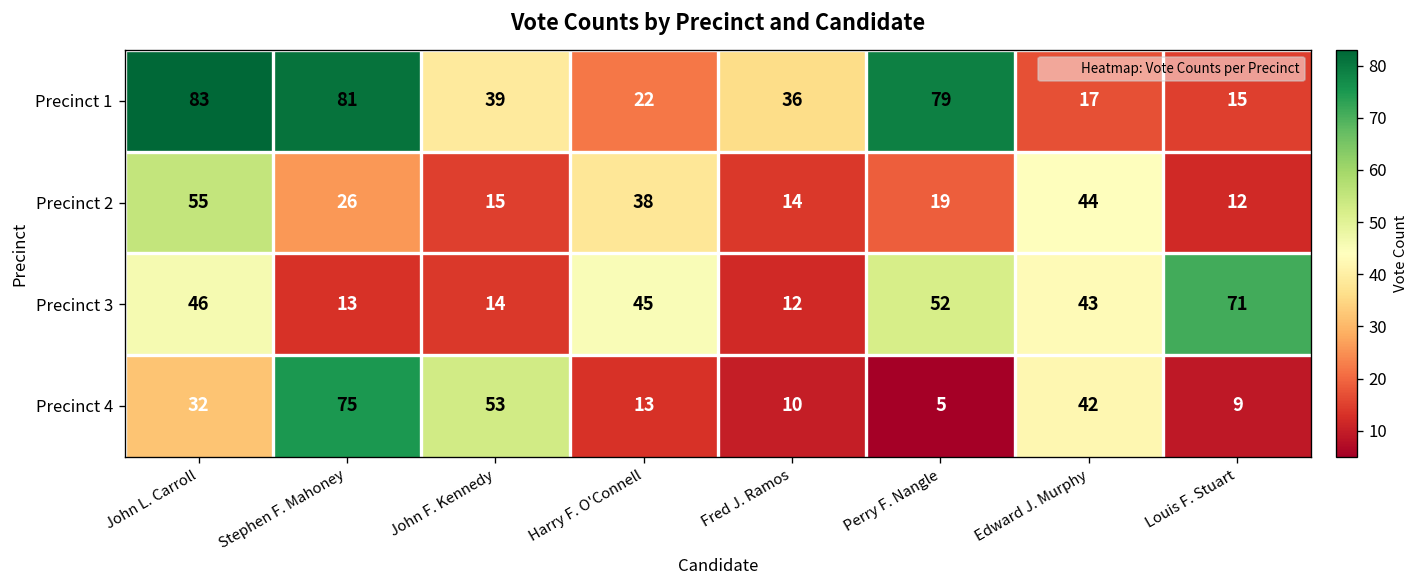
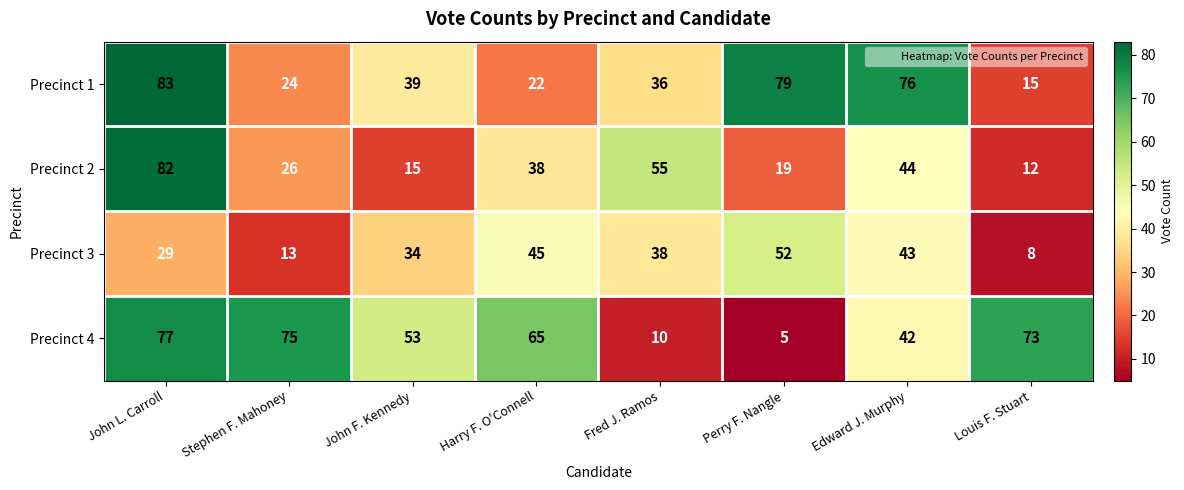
  {
    "Precinct 1": {
      "John L. Carroll": 83,
-     "Stephen F. Mahoney": 81,
+     "Stephen F. Mahoney": 24,
      "John F. Kennedy": 39,
      "Harry F. O'Connell": 22,
      "Fred J. Ramos": 36,
      "Perry F. Nangle": 79,
-     "Edward J. Murphy": 17,
+     "Edward J. Murphy": 76,
      "Louis F. Stuart": 15
    },
    "Precinct 2": {
-     "John L. Carroll": 55,
+     "John L. Carroll": 82,
      "Stephen F. Mahoney": 26,
      "John F. Kennedy": 15,
      "Harry F. O'Connell": 38,
-     "Fred J. Ramos": 14,
+     "Fred J. Ramos": 55,
      "Perry F. Nangle": 19,
      "Edward J. Murphy": 44,
      "Louis F. Stuart": 12
    },
    "Precinct 3": {
-     "John L. Carroll": 46,
+     "John L. Carroll": 29,
      "Stephen F. Mahoney": 13,
-     "John F. Kennedy": 14,
+     "John F. Kennedy": 34,
      "Harry F. O'Connell": 45,
-     "Fred J. Ramos": 12,
+     "Fred J. Ramos": 38,
      "Perry F. Nangle": 52,
      "Edward J. Murphy": 43,
-     "Louis F. Stuart": 71
+     "Louis F. Stuart": 8
    },
    "Precinct 4": {
-     "John L. Carroll": 32,
+     "John L. Carroll": 77,
      "Stephen F. Mahoney": 75,
      "John F. Kennedy": 53,
-     "Harry F. O'Connell": 13,
+     "Harry F. O'Connell": 65,
      "Fred J. Ramos": 10,
      "Perry F. Nangle": 5,
      "Edward J. Murphy": 42,
-     "Louis F. Stuart": 9
+     "Louis F. Stuart": 73
    }
  }
